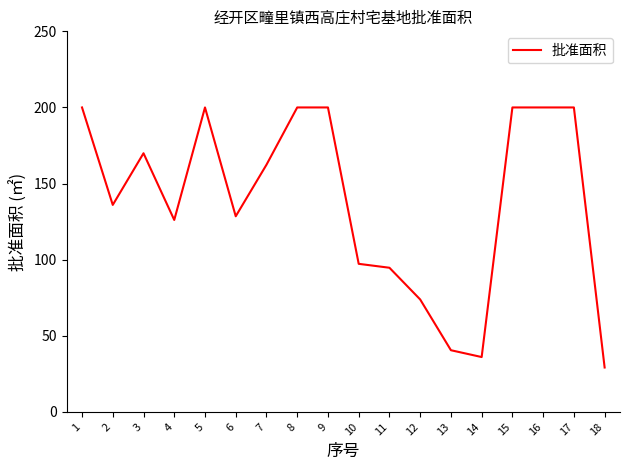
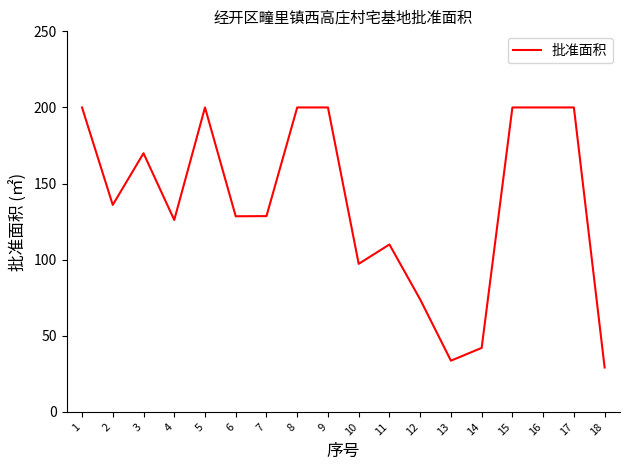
  {
    "1": 200,
    "2": 136,
    "3": 170,
    "4": 126,
    "5": 200,
    "6": 129,
-   "7": 162,
+   "7": 129,
    "8": 200,
    "9": 200,
    "10": 97,
-   "11": 95,
+   "11": 110,
    "12": 74,
-   "13": 41,
-   "14": 36,
+   "13": 34,
+   "14": 42,
    "15": 200,
    "16": 200,
    "17": 200,
    "18": 29
  }
